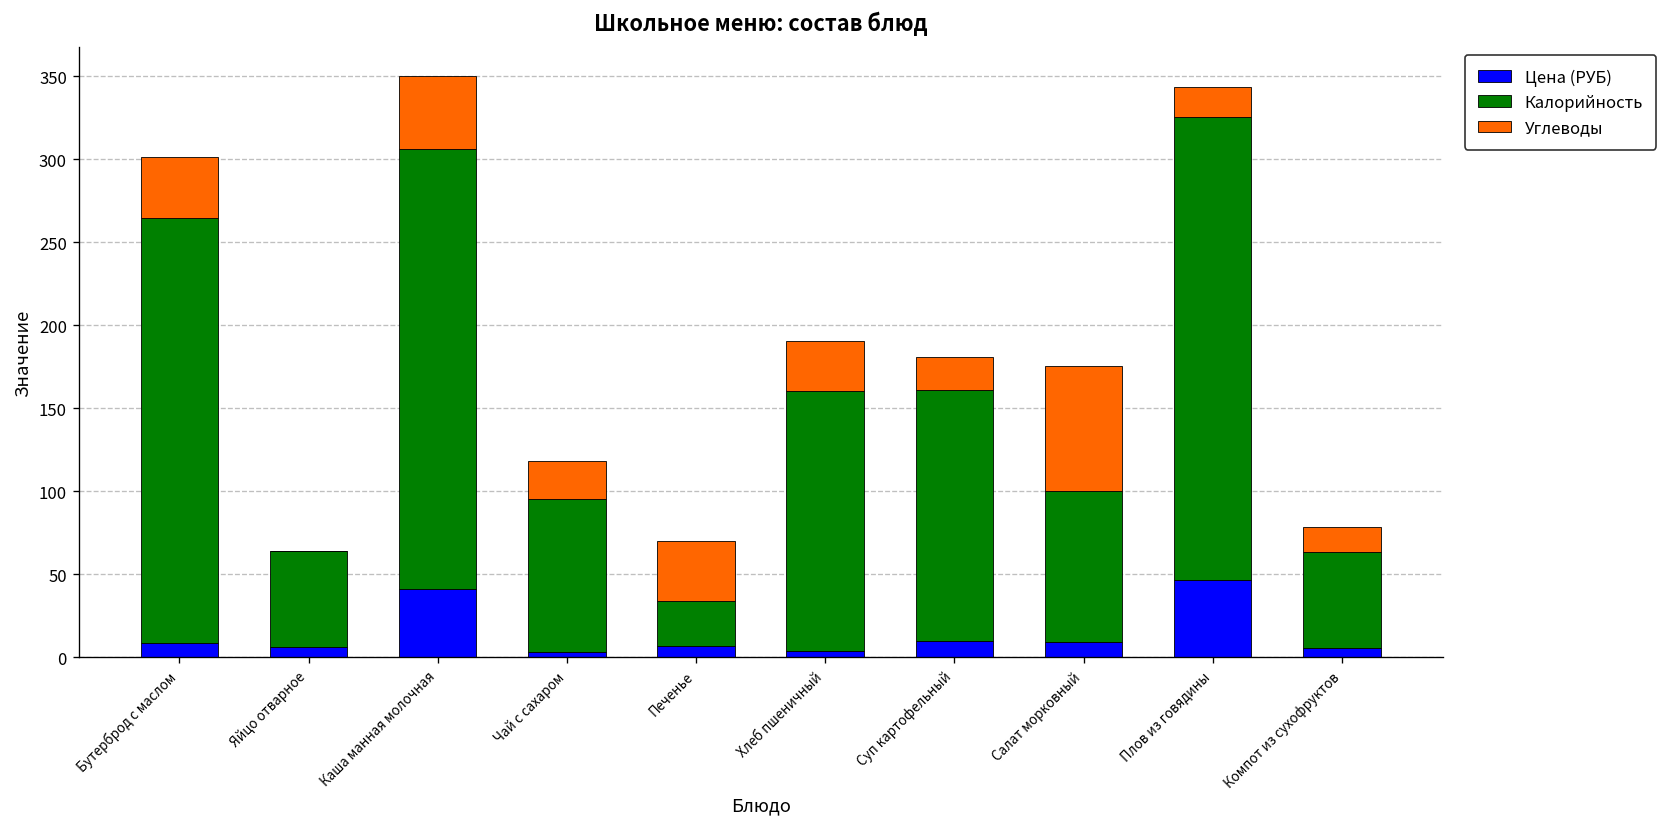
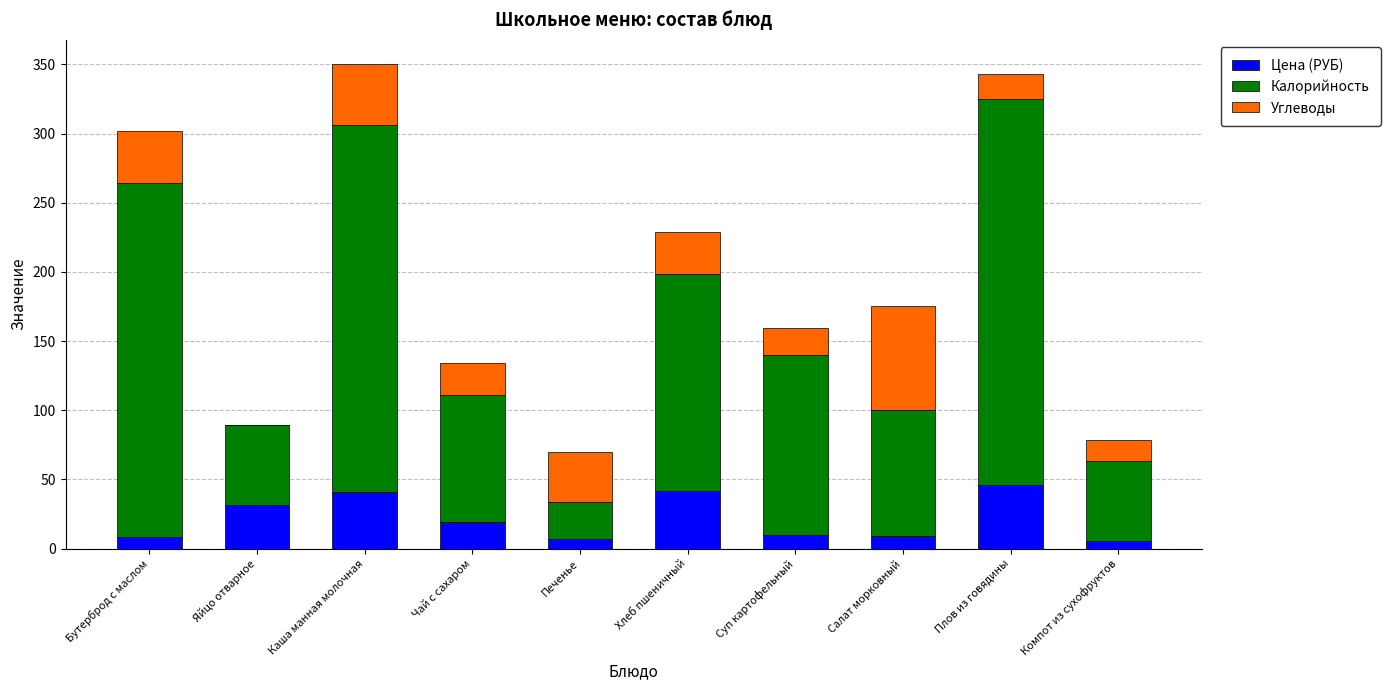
  {
    "Цена (РУБ)": {
      "Бутерброд с маслом": 9,
-     "Яйцо отварное": 6,
+     "Яйцо отварное": 32,
      "Каша манная молочная": 41,
-     "Чай с сахаром": 3,
+     "Чай с сахаром": 19,
      "Печенье": 7,
-     "Хлеб пшеничный": 4,
+     "Хлеб пшеничный": 42,
      "Суп картофельный": 10,
      "Салат морковный": 9,
      "Плов из говядины": 46,
      "Компот из сухофруктов": 6
    },
    "Калорийность": {
      "Бутерброд с маслом": 256,
      "Яйцо отварное": 58,
      "Каша манная молочная": 265,
      "Чай с сахаром": 92,
      "Печенье": 27,
      "Хлеб пшеничный": 157,
-     "Суп картофельный": 151,
+     "Суп картофельный": 130,
      "Салат морковный": 91,
      "Плов из говядины": 279,
      "Компот из сухофруктов": 58
    },
    "Углеводы": {
      "Бутерброд с маслом": 37,
      "Яйцо отварное": 0,
      "Каша манная молочная": 44,
      "Чай с сахаром": 23,
      "Печенье": 36,
      "Хлеб пшеничный": 30,
      "Суп картофельный": 20,
      "Салат морковный": 75,
      "Плов из говядины": 18,
      "Компот из сухофруктов": 15
    }
  }
